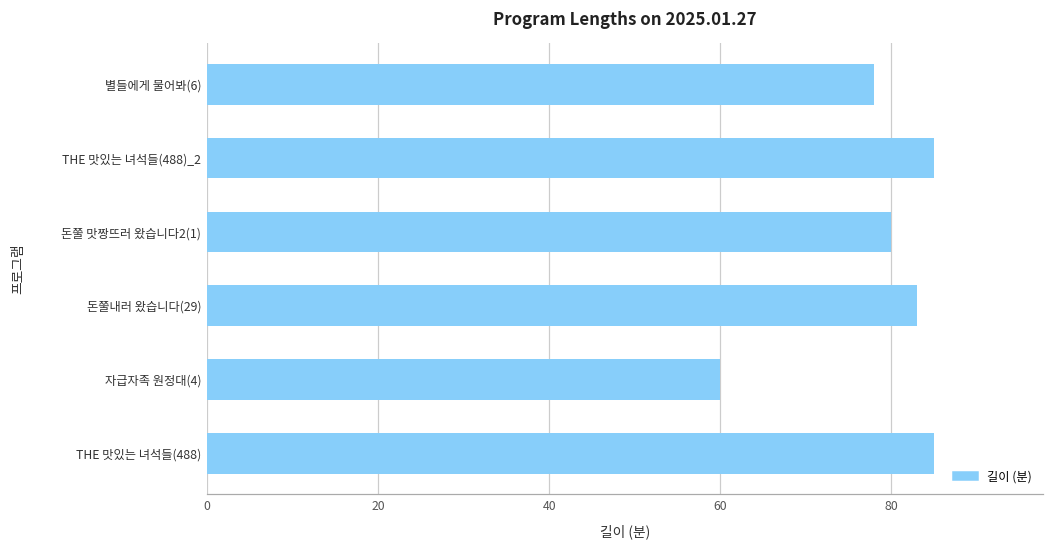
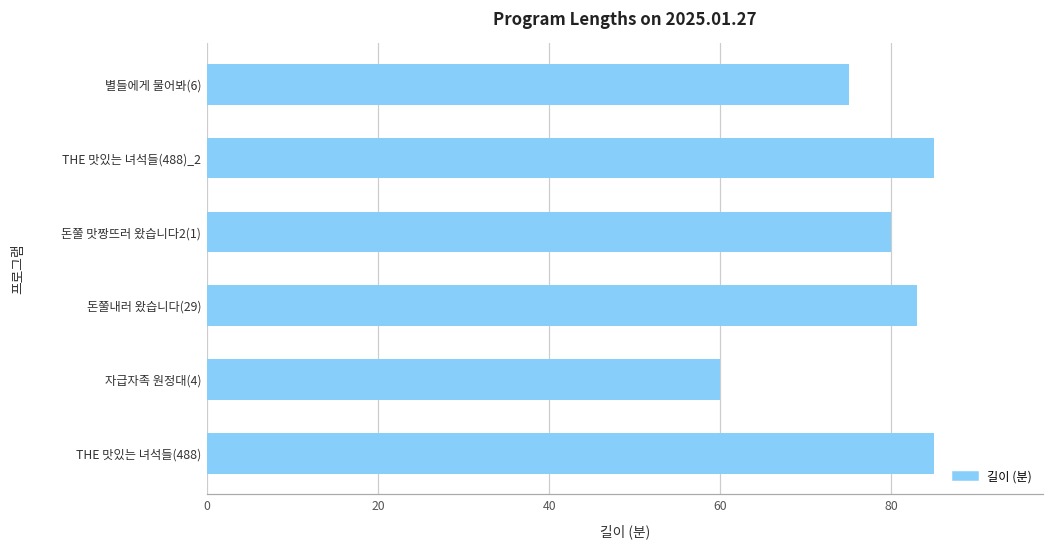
  {
-   "별들에게 물어봐(6)": 78,
+   "별들에게 물어봐(6)": 75,
    "THE 맛있는 녀석들(488)_2": 85,
    "돈쭐 맛짱뜨러 왔습니다2(1)": 80,
    "돈쭐내러 왔습니다(29)": 83,
    "자급자족 원정대(4)": 60,
    "THE 맛있는 녀석들(488)": 85
  }
